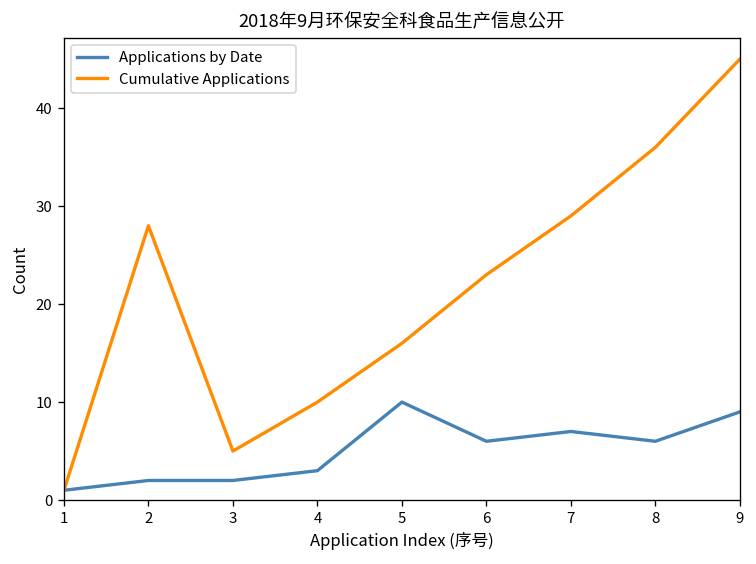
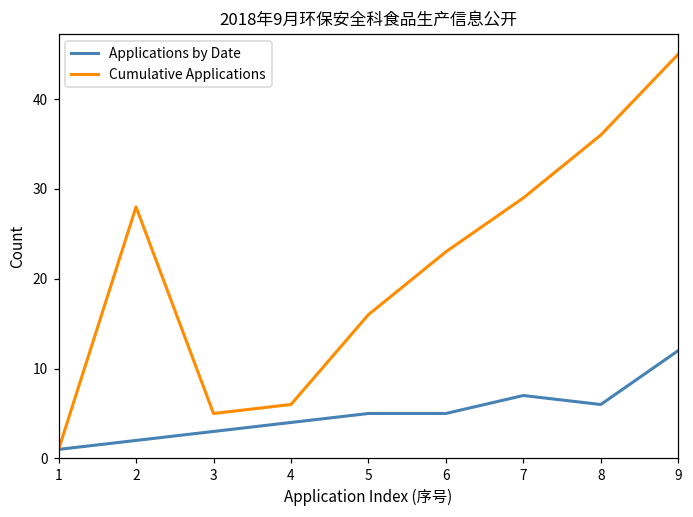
  {
    "Applications by Date": {
      "2": 2,
-     "3": 2,
-     "4": 3,
-     "5": 10,
-     "6": 6,
+     "3": 3,
+     "4": 4,
+     "5": 5,
+     "6": 5,
      "7": 7,
      "8": 6,
-     "9": 9
+     "9": 12
    },
    "Cumulative Applications": {
      "2": 28,
      "3": 5,
-     "4": 10,
+     "4": 6,
      "5": 16,
      "6": 23,
      "7": 29,
      "8": 36,
      "9": 45
    }
  }
